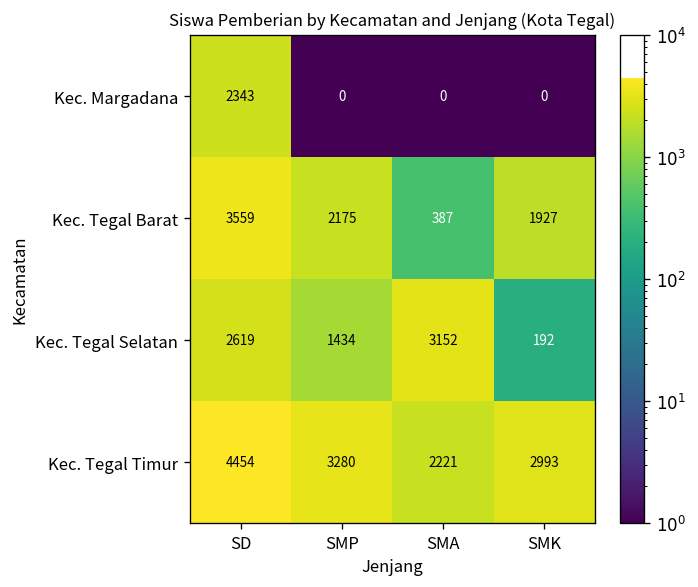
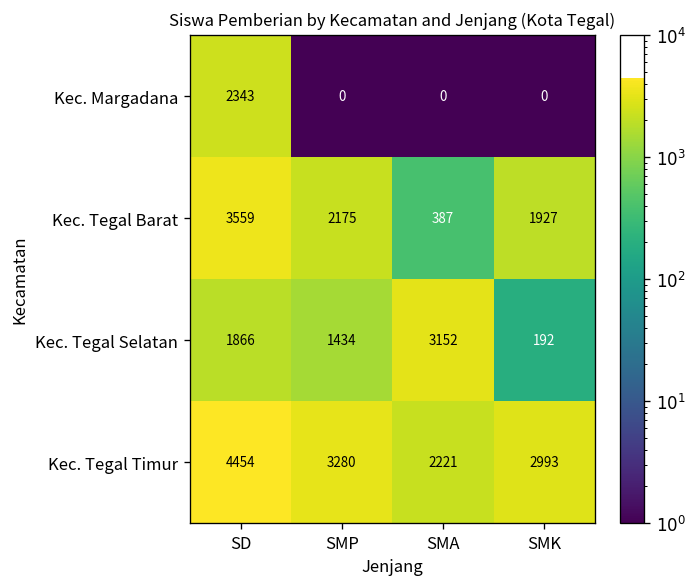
  {
    "Kec. Margadana": {
      "SD": 2343,
      "SMP": 0,
      "SMA": 0,
      "SMK": 0
    },
    "Kec. Tegal Barat": {
      "SD": 3559,
      "SMP": 2175,
      "SMA": 387,
      "SMK": 1927
    },
    "Kec. Tegal Selatan": {
-     "SD": 2619,
+     "SD": 1866,
      "SMP": 1434,
      "SMA": 3152,
      "SMK": 192
    },
    "Kec. Tegal Timur": {
      "SD": 4454,
      "SMP": 3280,
      "SMA": 2221,
      "SMK": 2993
    }
  }
